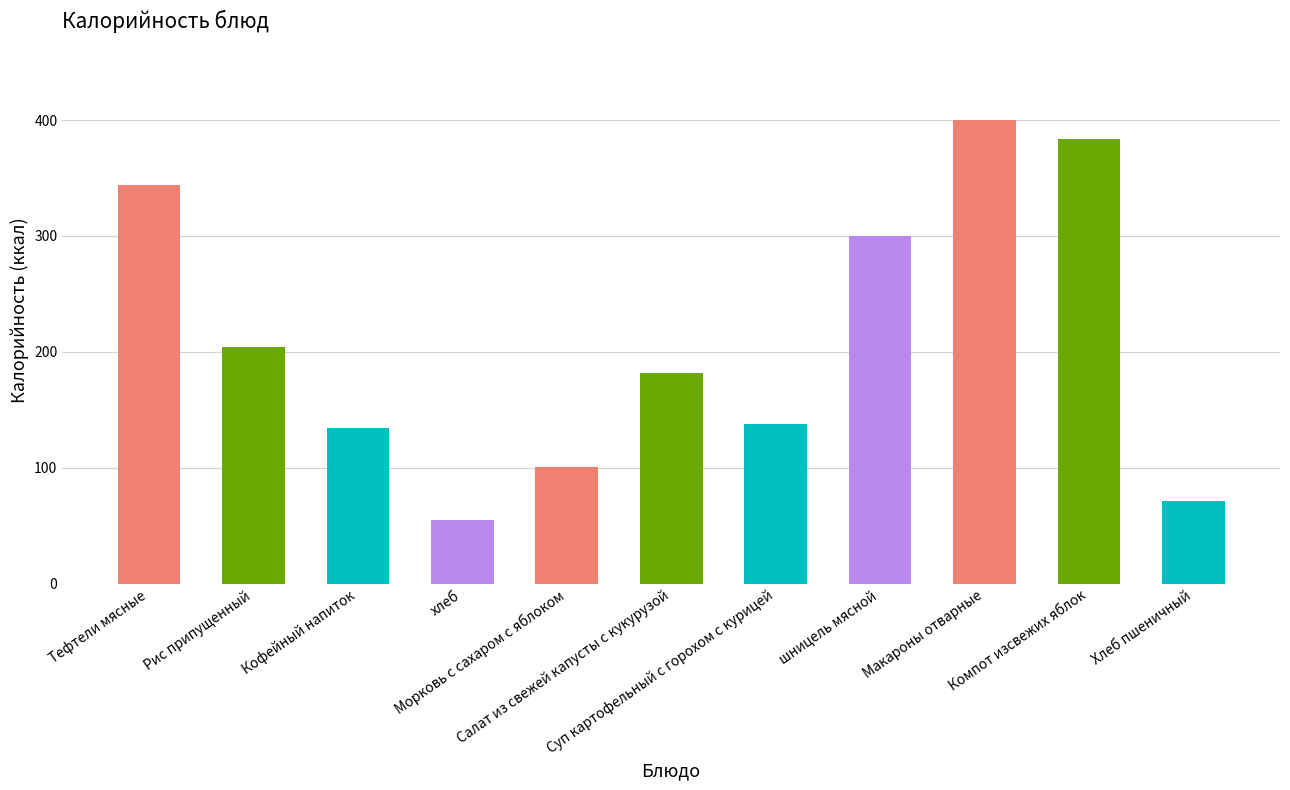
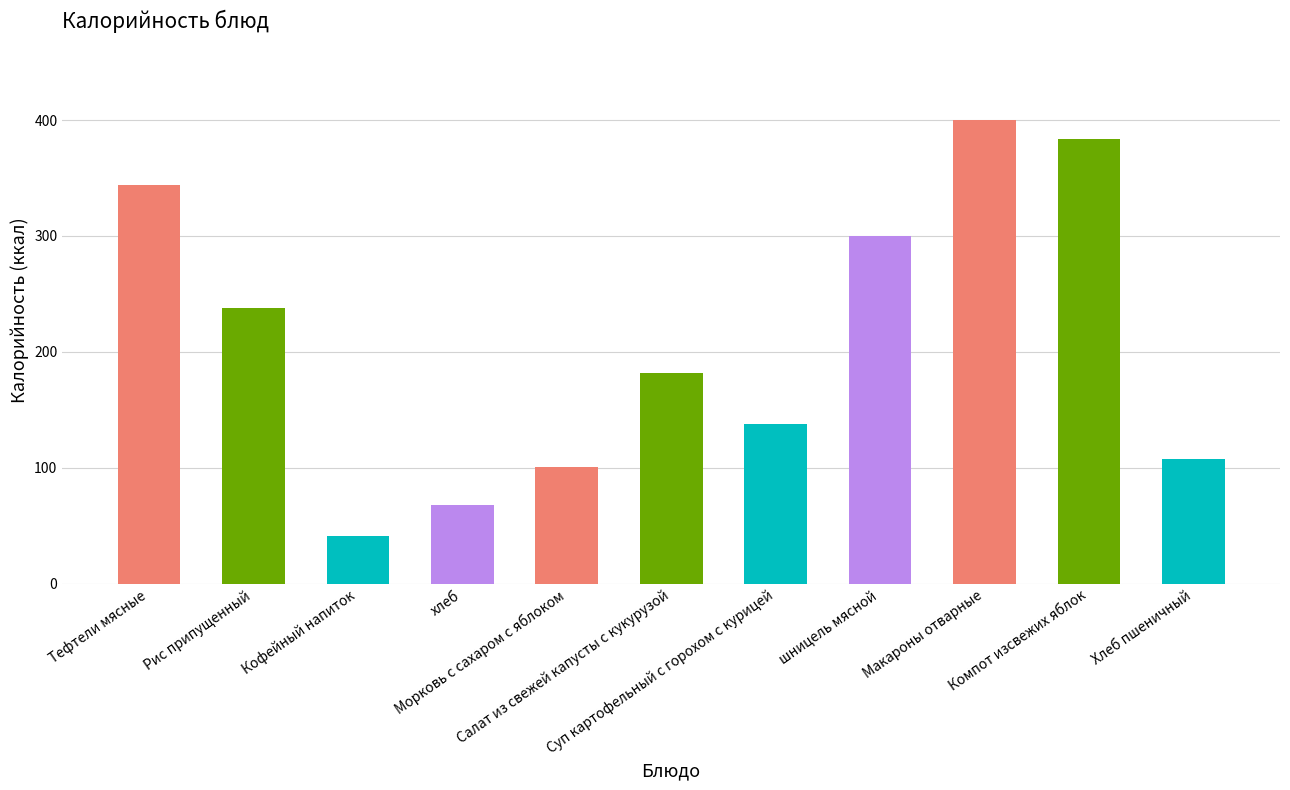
  {
    "Тефтели мясные": 344,
-   "Рис припущенный": 204,
-   "Кофейный напиток": 134,
-   "хлеб": 55,
+   "Рис припущенный": 238,
+   "Кофейный напиток": 41,
+   "хлеб": 68,
    "Морковь с сахаром с яблоком": 101,
    "Салат из свежей капусты с кукурузой": 182,
    "Суп картофельный с горохом с курицей": 138,
    "шницель мясной": 300,
    "Макароны отварные": 400,
    "Компот изсвежих яблок": 384,
-   "Хлеб пшеничный": 71
+   "Хлеб пшеничный": 108
  }
